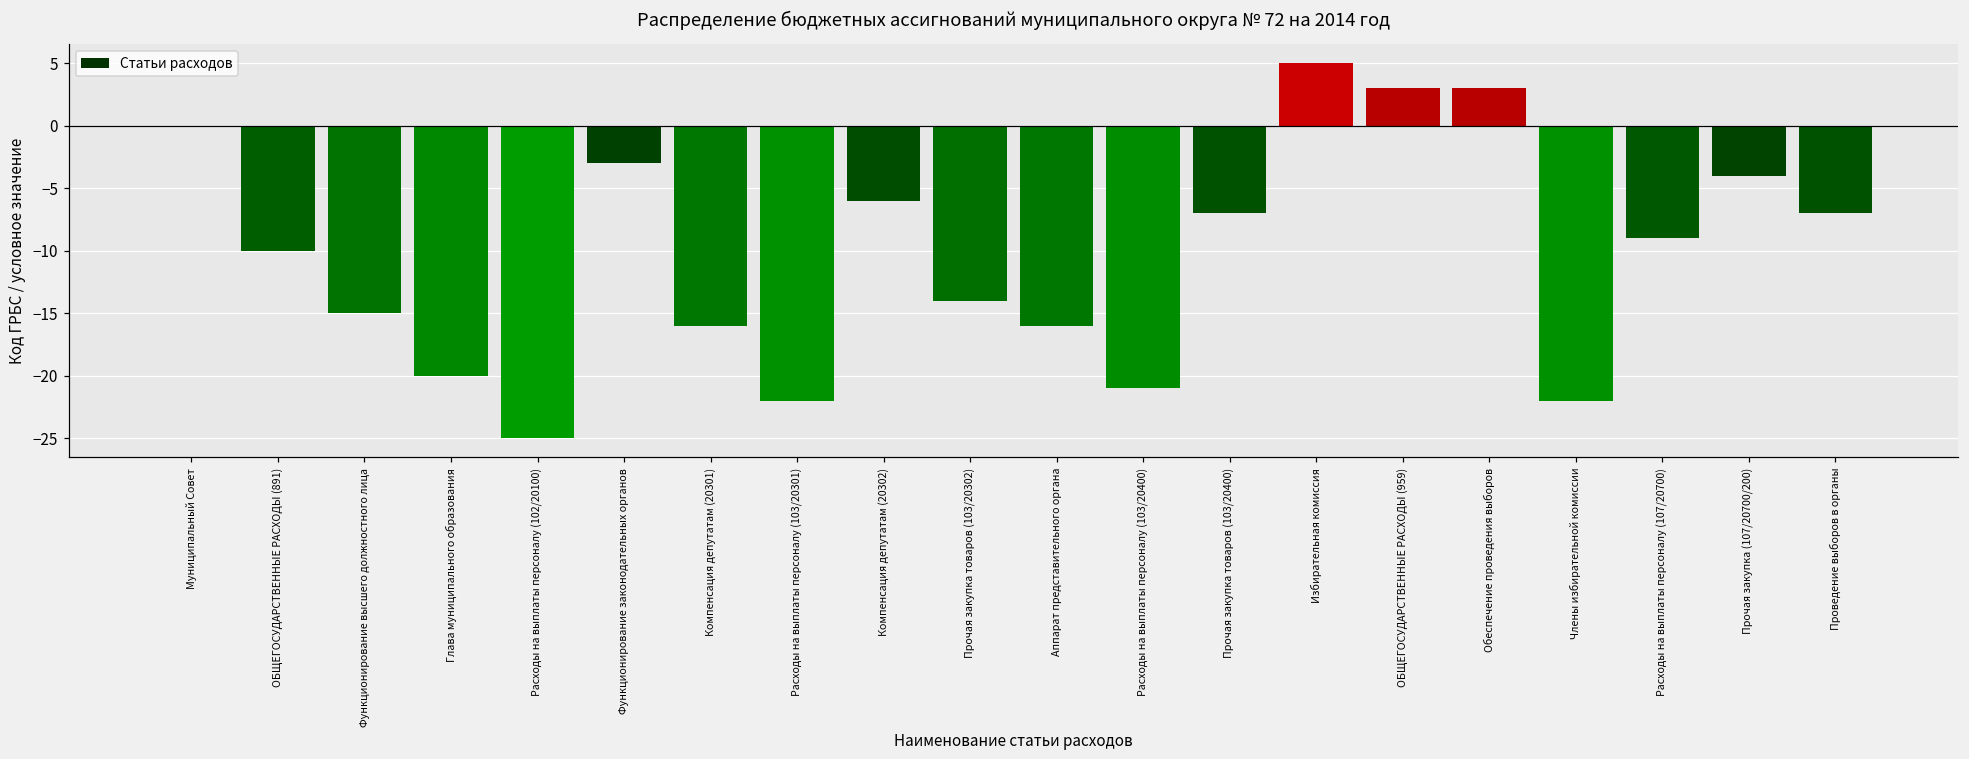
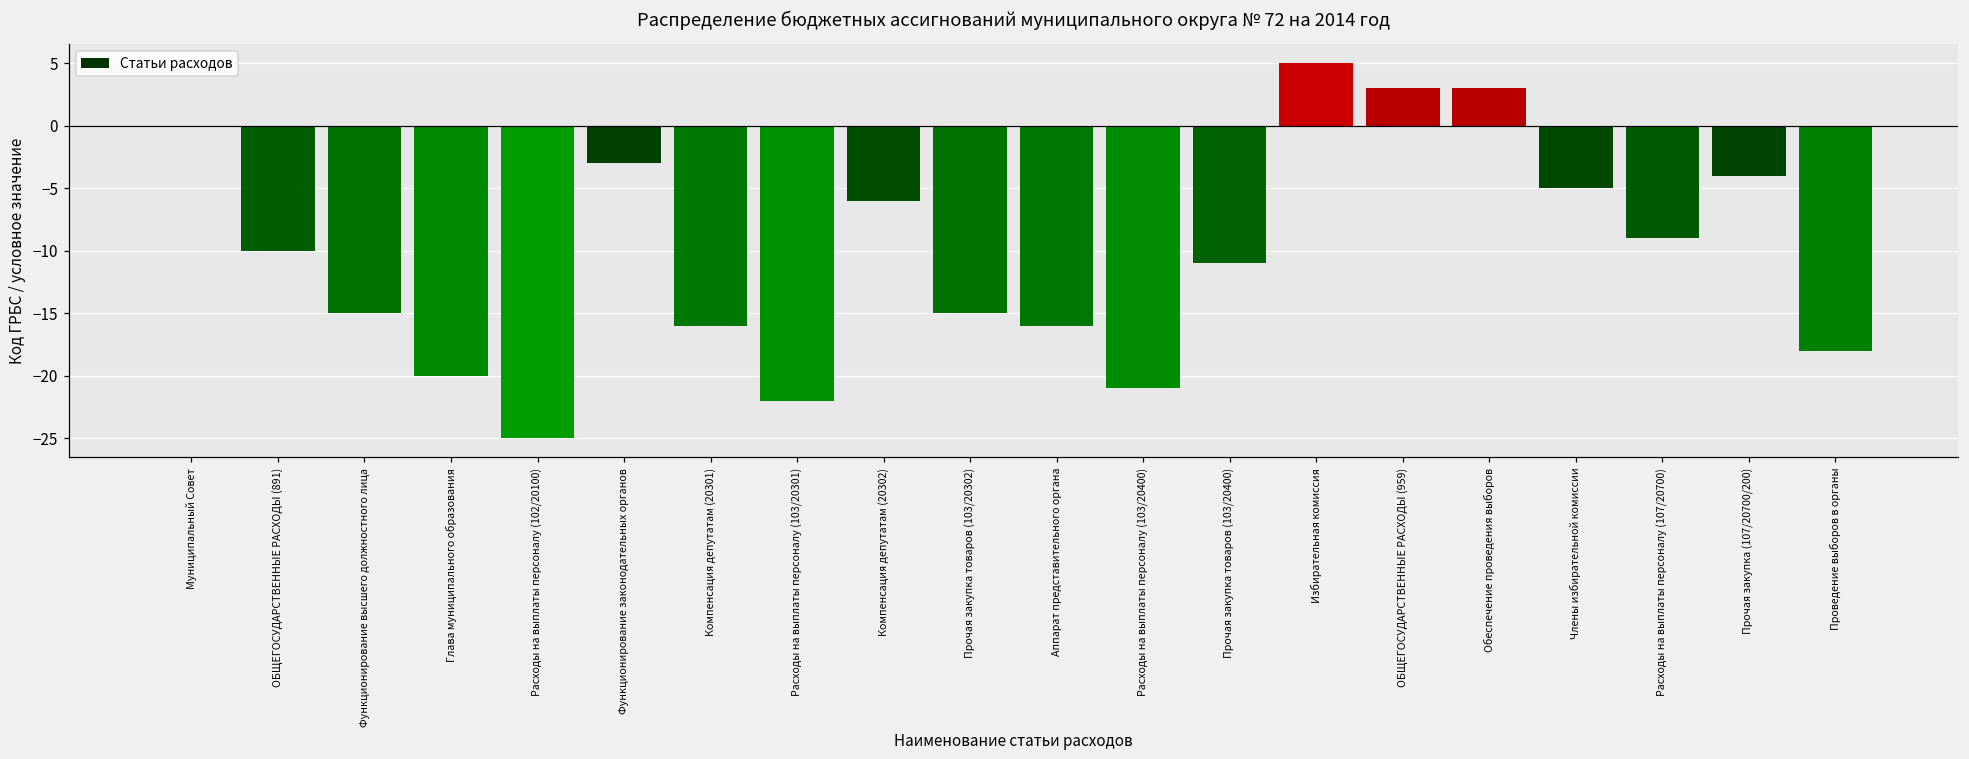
  {
    "Муниципальный Совет": 0,
    "ОБЩЕГОСУДАРСТВЕННЫЕ РАСХОДЫ (891)": -10,
    "Функционирование высшего должностного лица": -15,
    "Глава муниципального образования": -20,
    "Расходы на выплаты персоналу (102/20100)": -25,
    "Функционирование законодательных органов": -3,
    "Компенсация депутатам (20301)": -16,
    "Расходы на выплаты персоналу (103/20301)": -22,
    "Компенсация депутатам (20302)": -6,
-   "Прочая закупка товаров (103/20302)": -14,
+   "Прочая закупка товаров (103/20302)": -15,
    "Аппарат представительного органа": -16,
    "Расходы на выплаты персоналу (103/20400)": -21,
-   "Прочая закупка товаров (103/20400)": -7,
+   "Прочая закупка товаров (103/20400)": -11,
    "Избирательная комиссия": 5,
    "ОБЩЕГОСУДАРСТВЕННЫЕ РАСХОДЫ (959)": 3,
    "Обеспечение проведения выборов": 3,
-   "Члены избирательной комиссии": -22,
+   "Члены избирательной комиссии": -5,
    "Расходы на выплаты персоналу (107/20700)": -9,
    "Прочая закупка (107/20700/200)": -4,
-   "Проведение выборов в органы": -7
+   "Проведение выборов в органы": -18
  }
